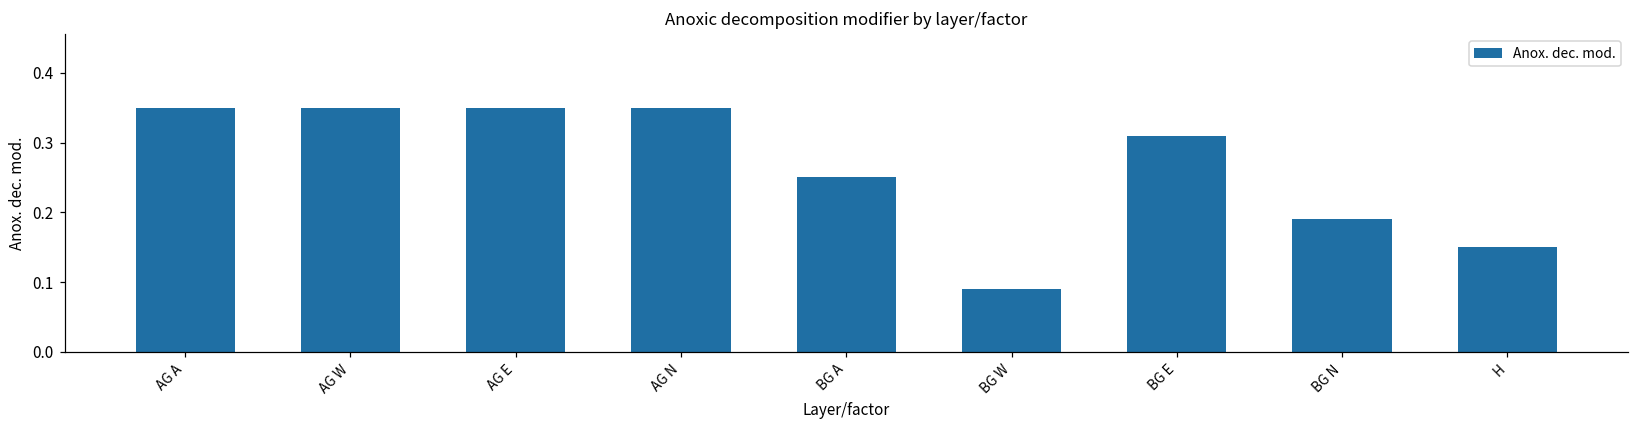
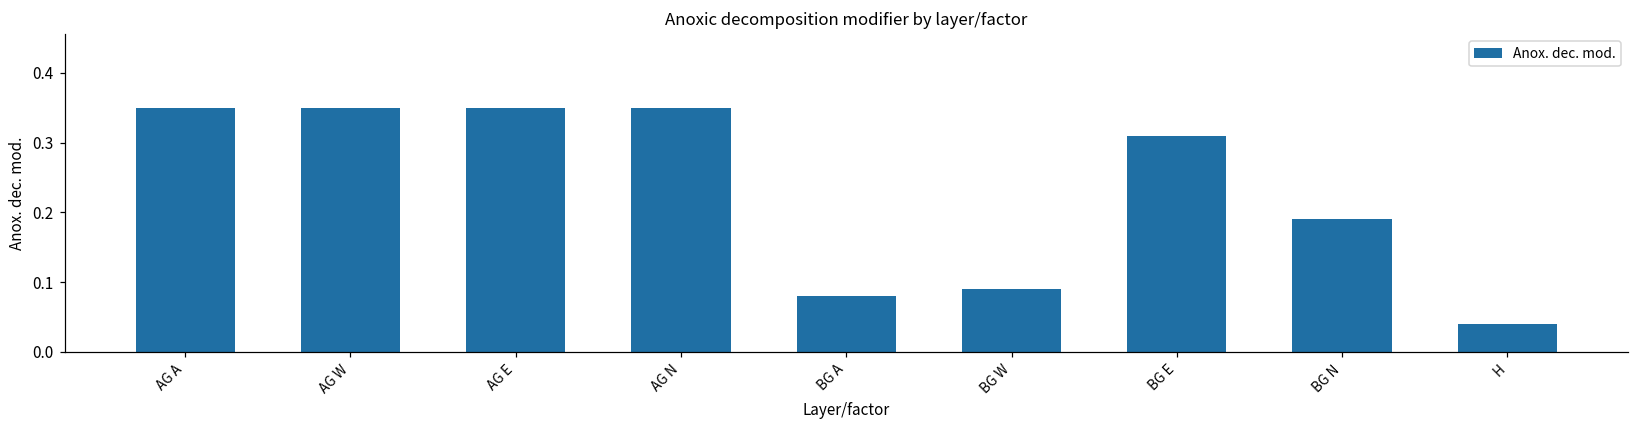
  {
    "AG A": 0.35,
    "AG W": 0.35,
    "AG E": 0.35,
    "AG N": 0.35,
-   "BG A": 0.25,
+   "BG A": 0.08,
    "BG W": 0.09,
    "BG E": 0.31,
    "BG N": 0.19,
-   "H": 0.15
+   "H": 0.04
  }
